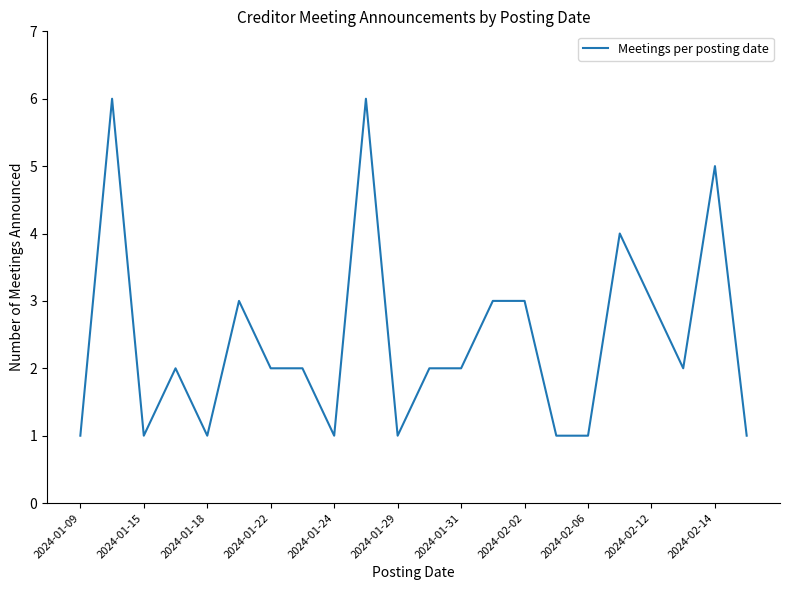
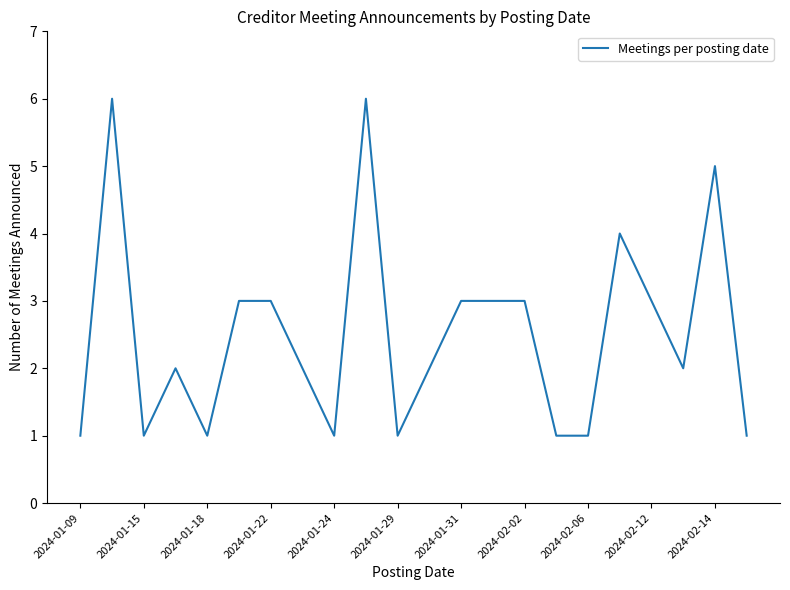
  {
    "2024-01-09": 1,
    "2024-01-15": 1,
    "2024-01-18": 1,
-   "2024-01-22": 2,
+   "2024-01-22": 3,
    "2024-01-24": 1,
    "2024-01-29": 1,
-   "2024-01-31": 2,
+   "2024-01-31": 3,
    "2024-02-02": 3,
    "2024-02-06": 1,
    "2024-02-12": 3,
    "2024-02-14": 5
  }
